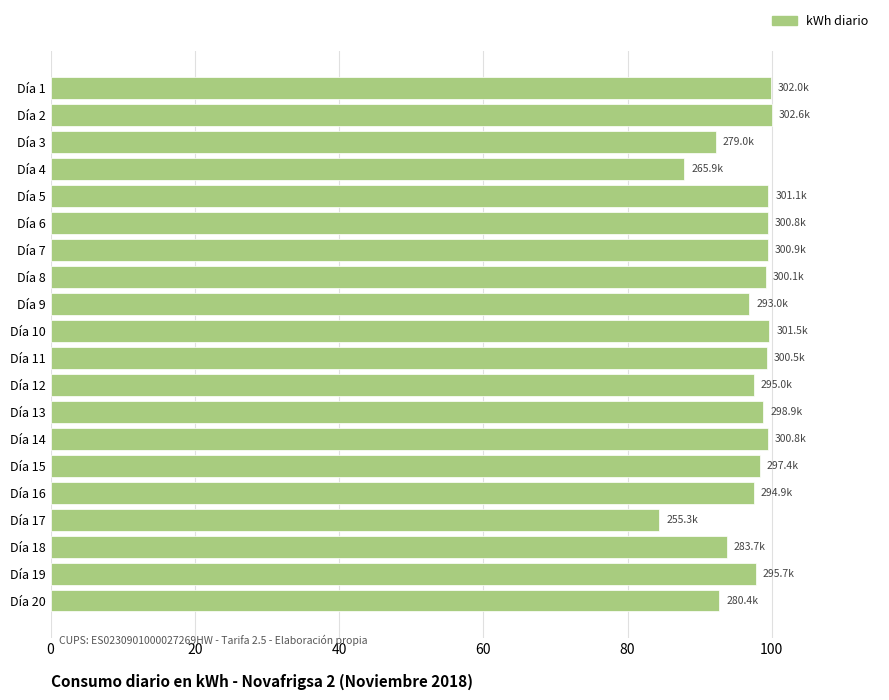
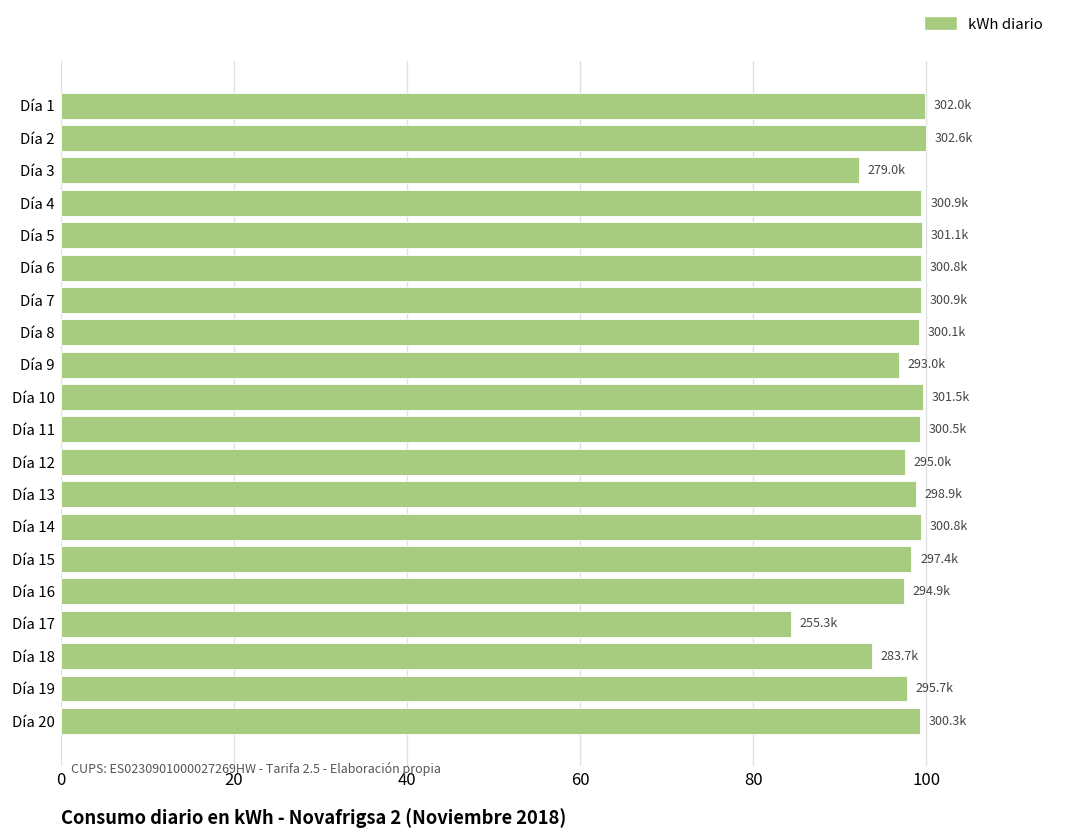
  {
-   "Día 4": "265.9k",
-   "Día 20": "280.4k"
+   "Día 4": "300.9k",
+   "Día 20": "300.3k"
  }
